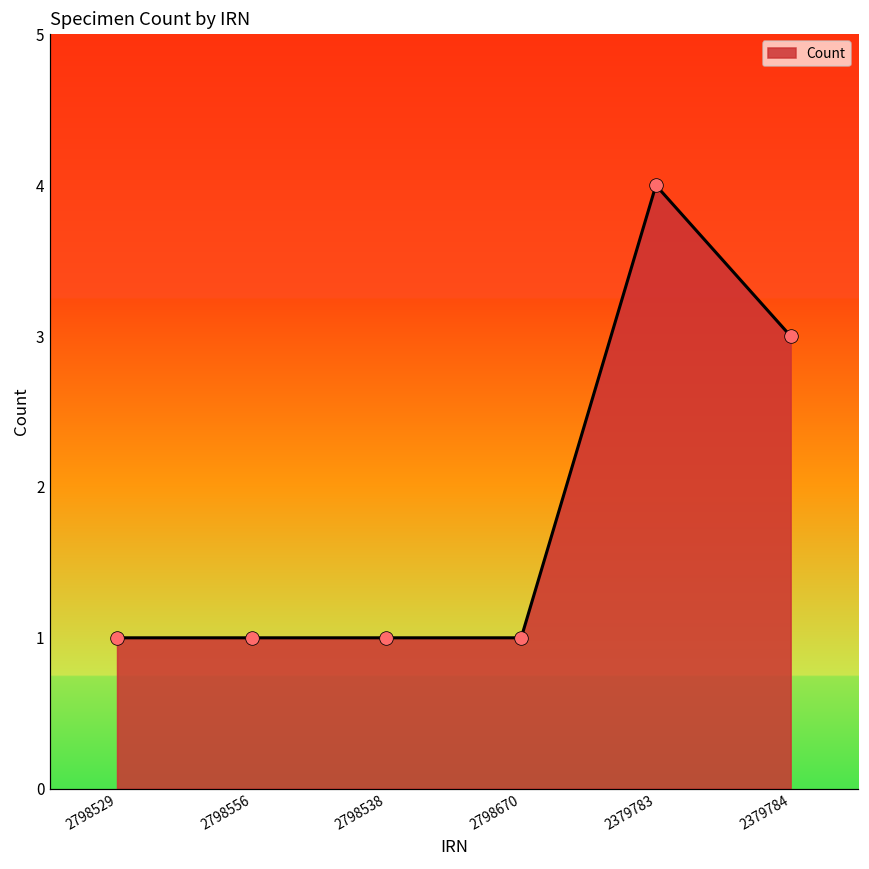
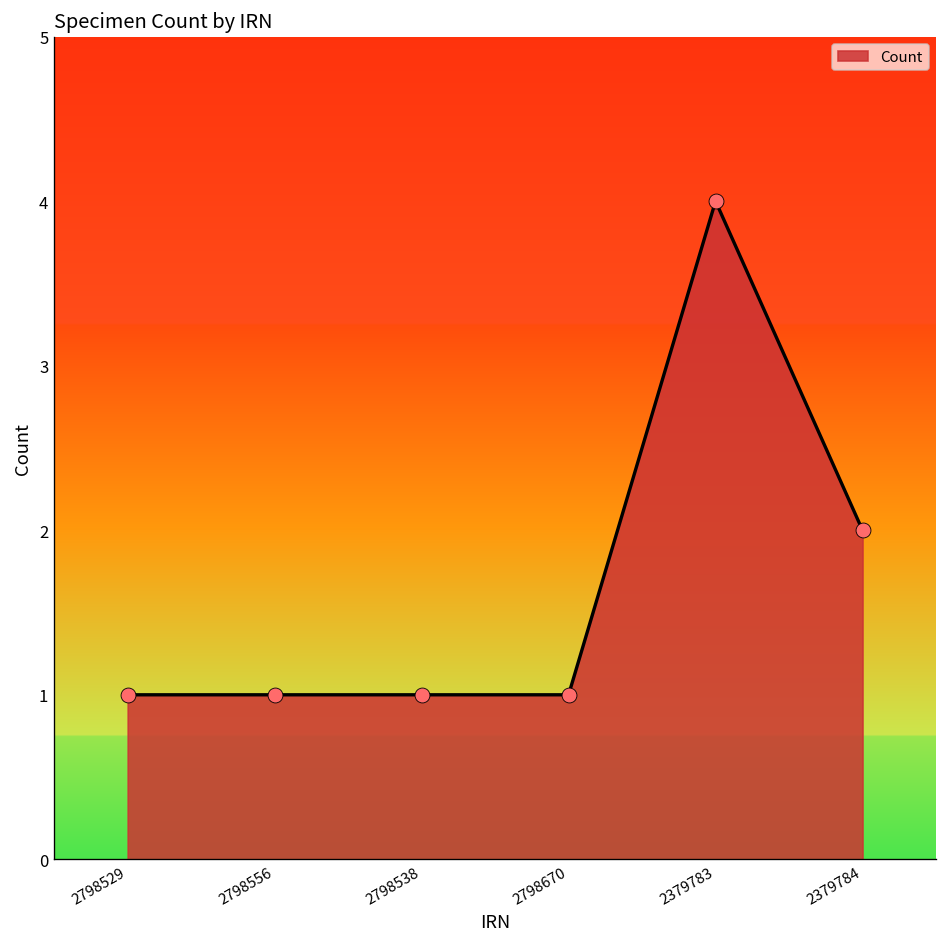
  {
    "2798529": 1,
    "2798556": 1,
    "2798538": 1,
    "2798670": 1,
    "2379783": 4,
-   "2379784": 3
+   "2379784": 2
  }
